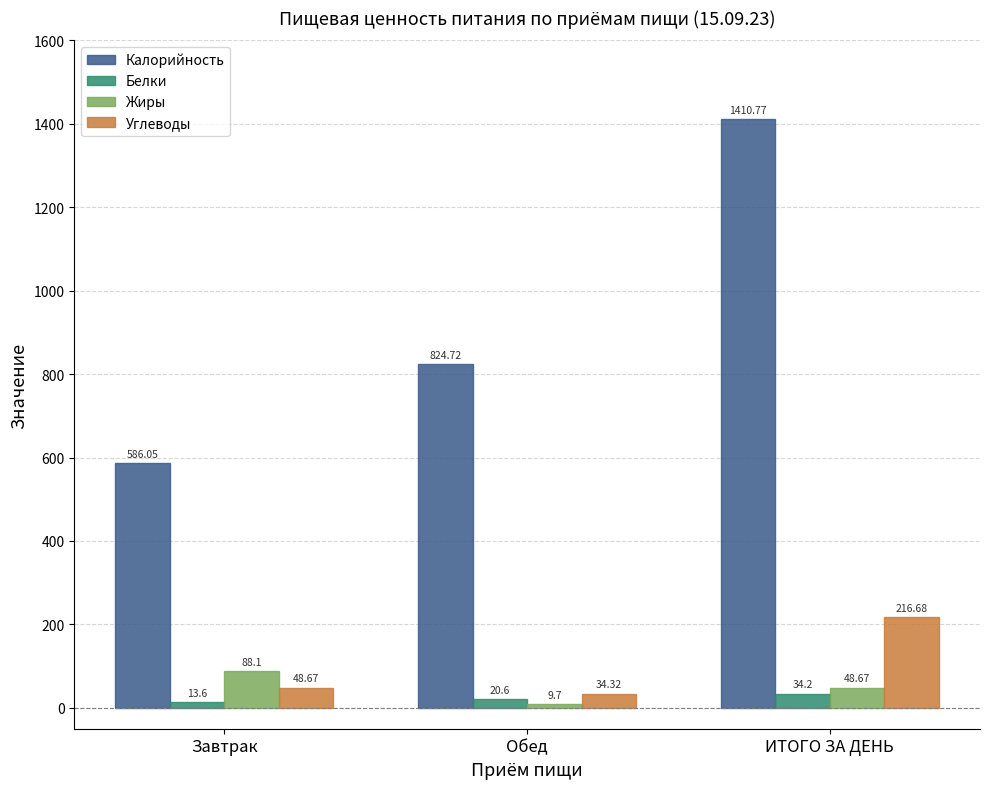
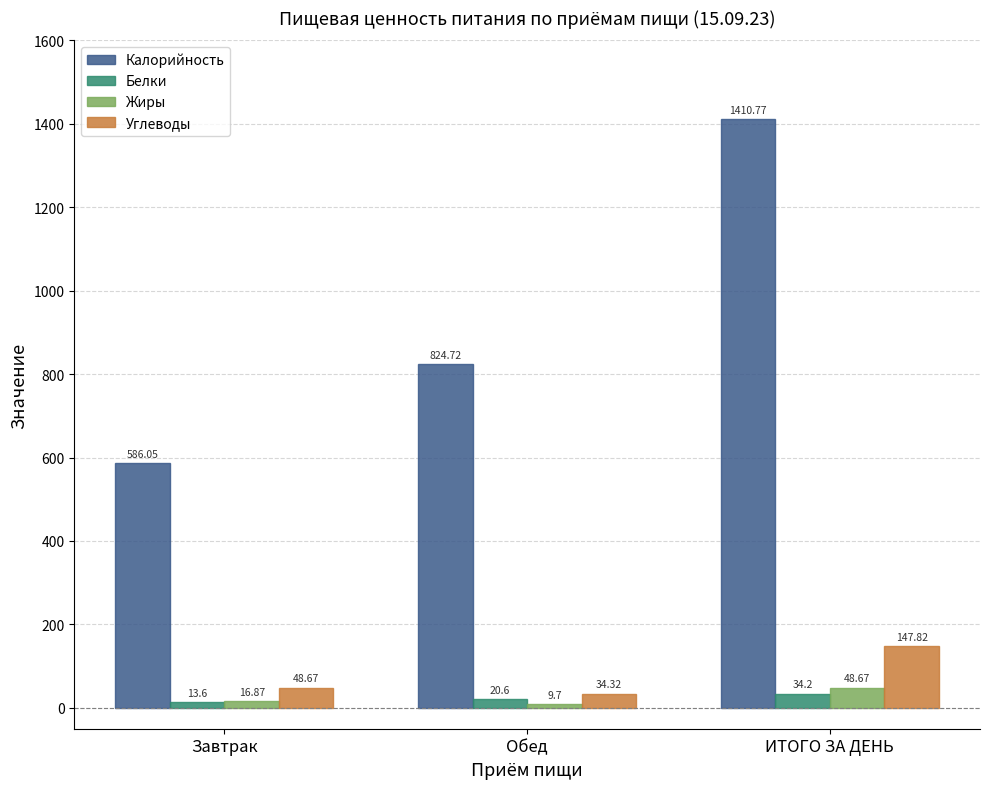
  {
    "Жиры": {
-     "Завтрак": 88.1,
+     "Завтрак": 16.87,
      "Обед": 9.7,
      "ИТОГО ЗА ДЕНЬ": 48.67
    },
    "Углеводы": {
      "Завтрак": 48.67,
      "Обед": 34.32,
-     "ИТОГО ЗА ДЕНЬ": 216.68
+     "ИТОГО ЗА ДЕНЬ": 147.82
    }
  }
